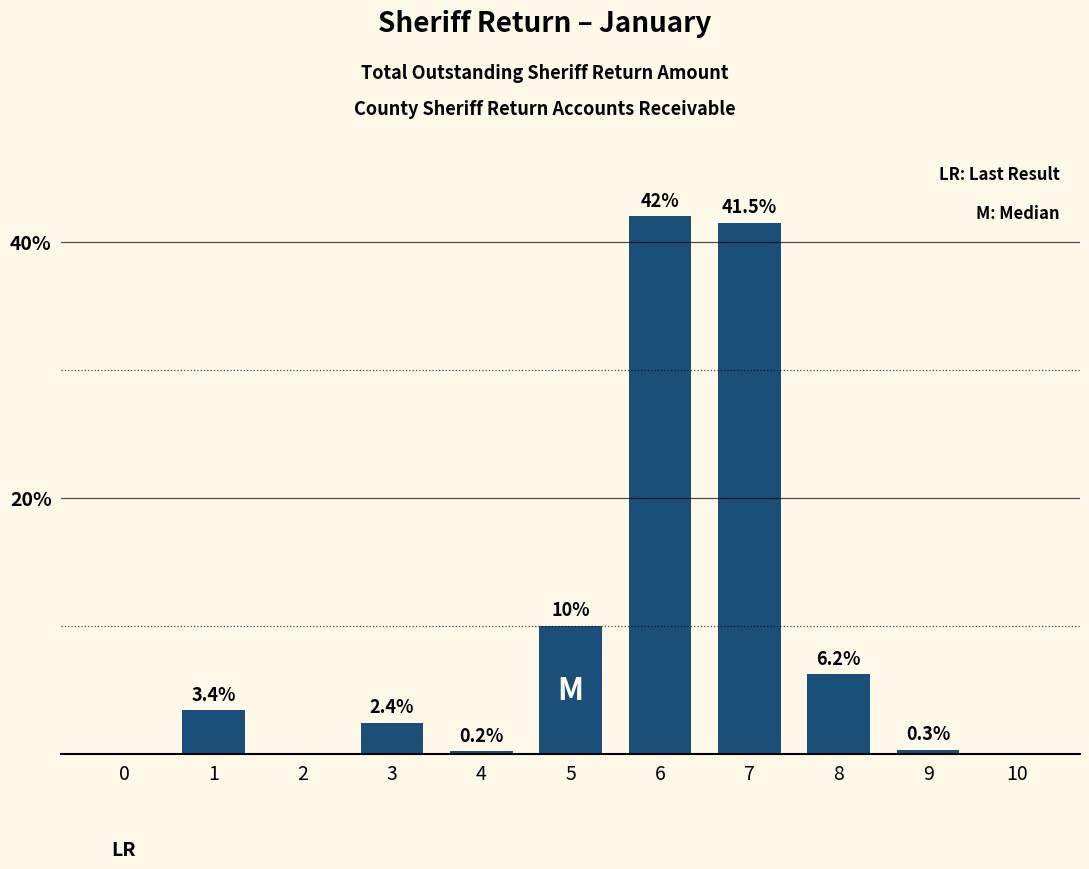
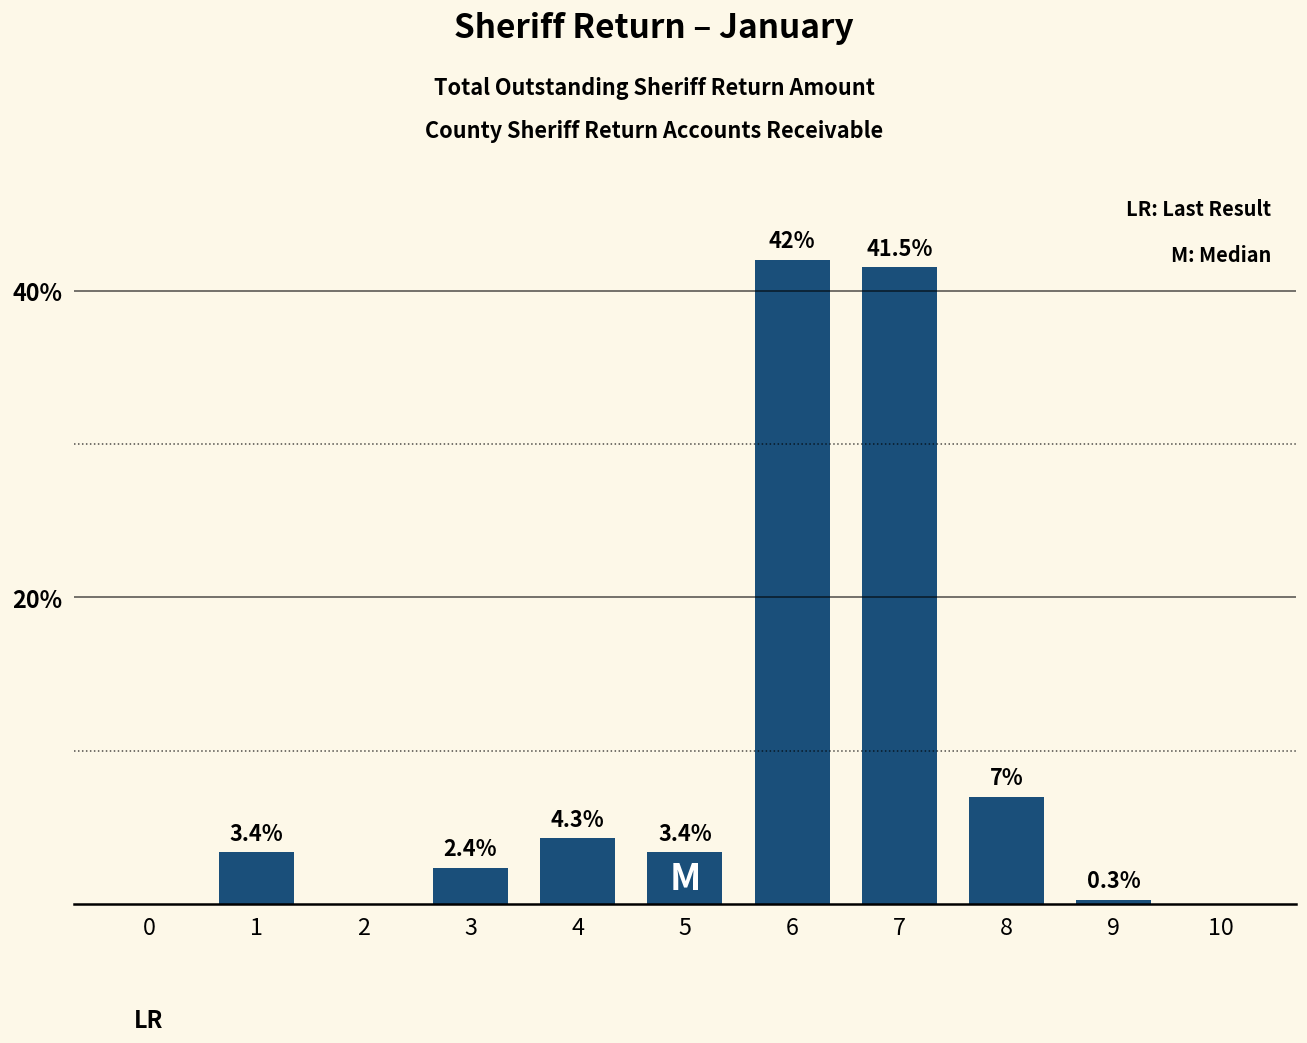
  {
    "1": "3.4%",
    "3": "2.4%",
-   "4": "0.2%",
-   "5": "10%",
+   "4": "4.3%",
+   "5": "3.4%",
    "6": "42%",
    "7": "41.5%",
-   "8": "6.2%",
+   "8": "7%",
    "9": "0.3%"
  }
